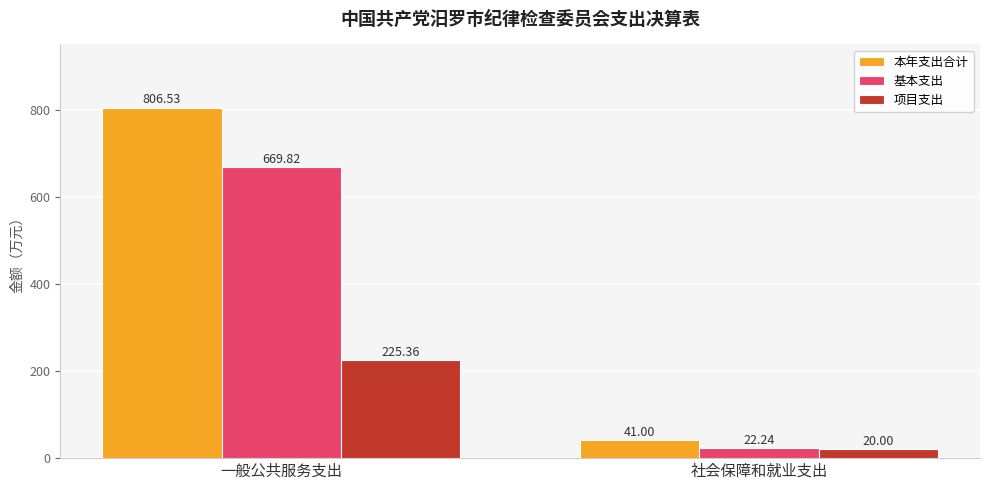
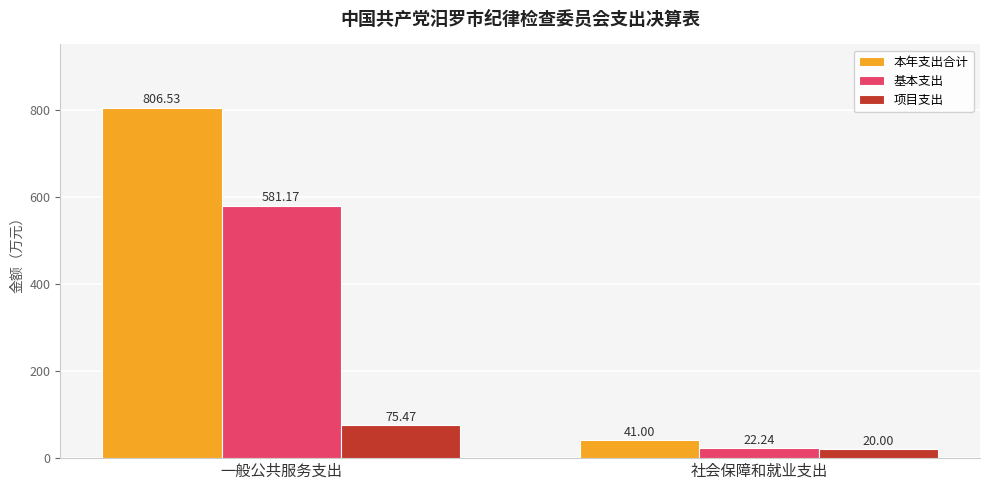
  {
    "本年支出合计": {
      "一般公共服务支出": 806.53,
      "社会保障和就业支出": 41.00
    },
    "基本支出": {
-     "一般公共服务支出": 669.82,
+     "一般公共服务支出": 581.17,
      "社会保障和就业支出": 22.24
    },
    "项目支出": {
-     "一般公共服务支出": 225.36,
+     "一般公共服务支出": 75.47,
      "社会保障和就业支出": 20.00
    }
  }
